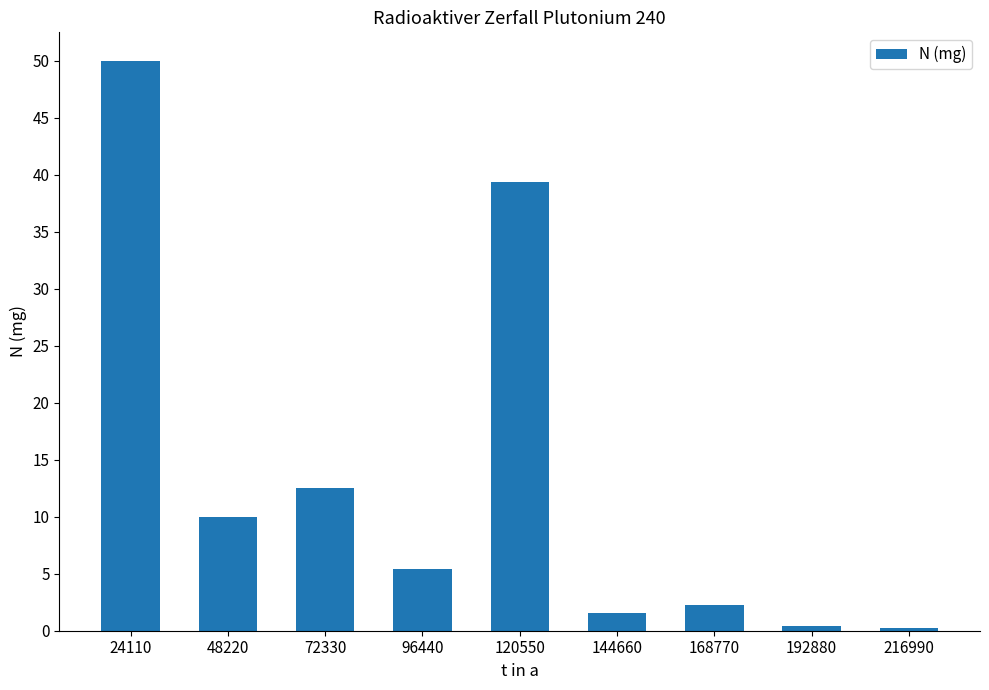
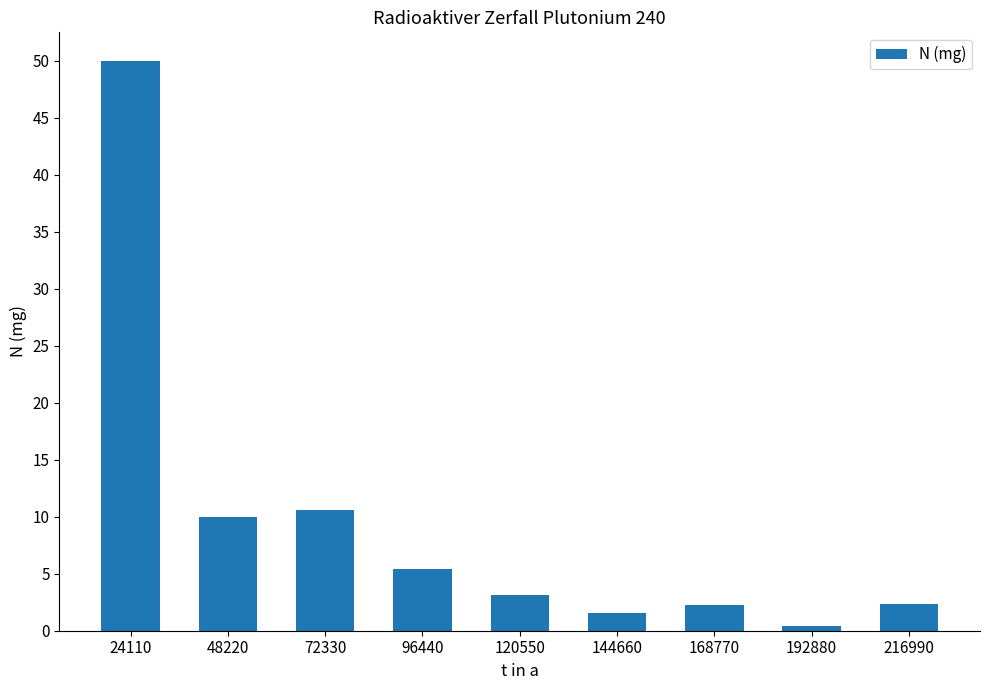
  {
    "24110": 50.0,
    "48220": 10.0,
-   "72330": 12.5,
+   "72330": 10.6,
    "96440": 5.4,
-   "120550": 39.4,
+   "120550": 3.1,
    "144660": 1.6,
    "168770": 2.3,
    "192880": 0.4,
-   "216990": 0.2
+   "216990": 2.4
  }
